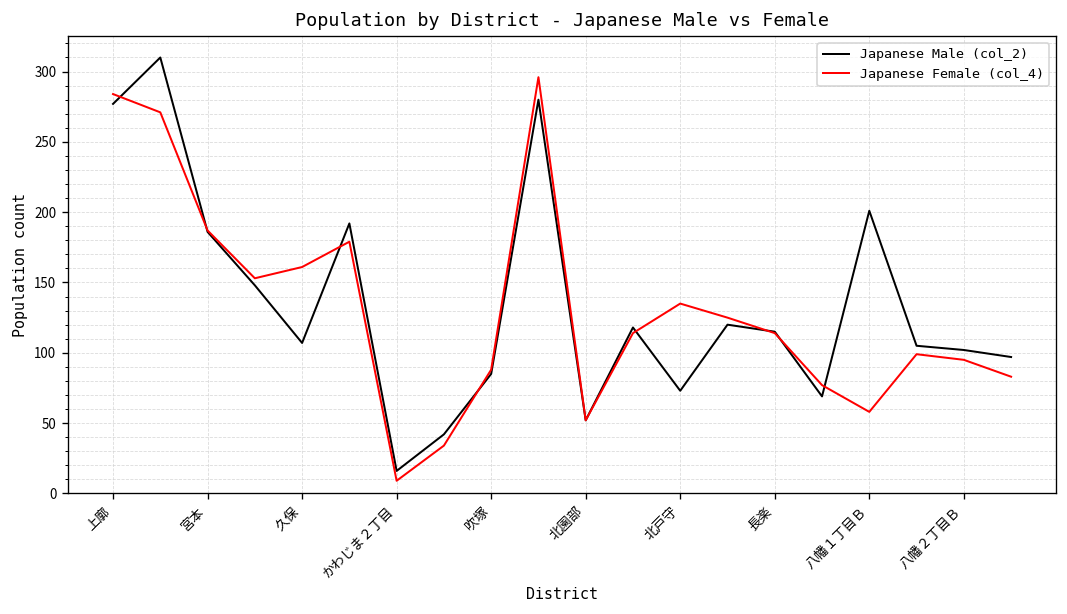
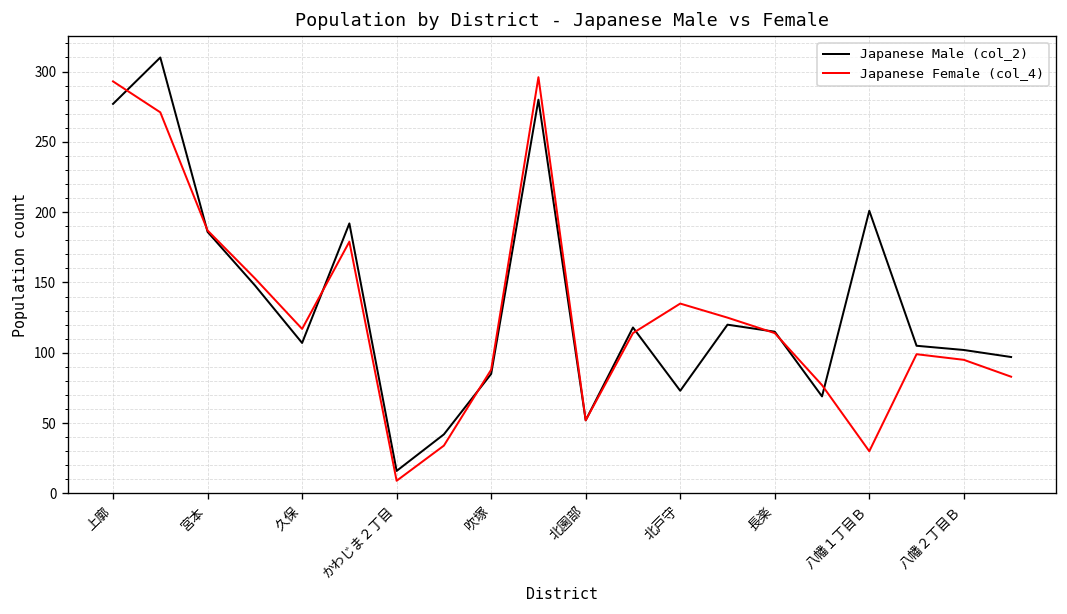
  {
    "Japanese Male (col_2)": {
      "上廓": 277,
      "久保": 107,
      "かわじま２丁目": 16,
      "吹塚": 85,
      "北戸守": 73,
      "八幡１丁目Ｂ": 201,
      "八幡２丁目Ｂ": 102
    },
    "Japanese Female (col_4)": {
-     "上廓": 284,
-     "久保": 161,
+     "上廓": 293,
+     "久保": 117,
      "かわじま２丁目": 9,
      "吹塚": 88,
      "北戸守": 135,
-     "八幡１丁目Ｂ": 58,
+     "八幡１丁目Ｂ": 30,
      "八幡２丁目Ｂ": 95
    }
  }
